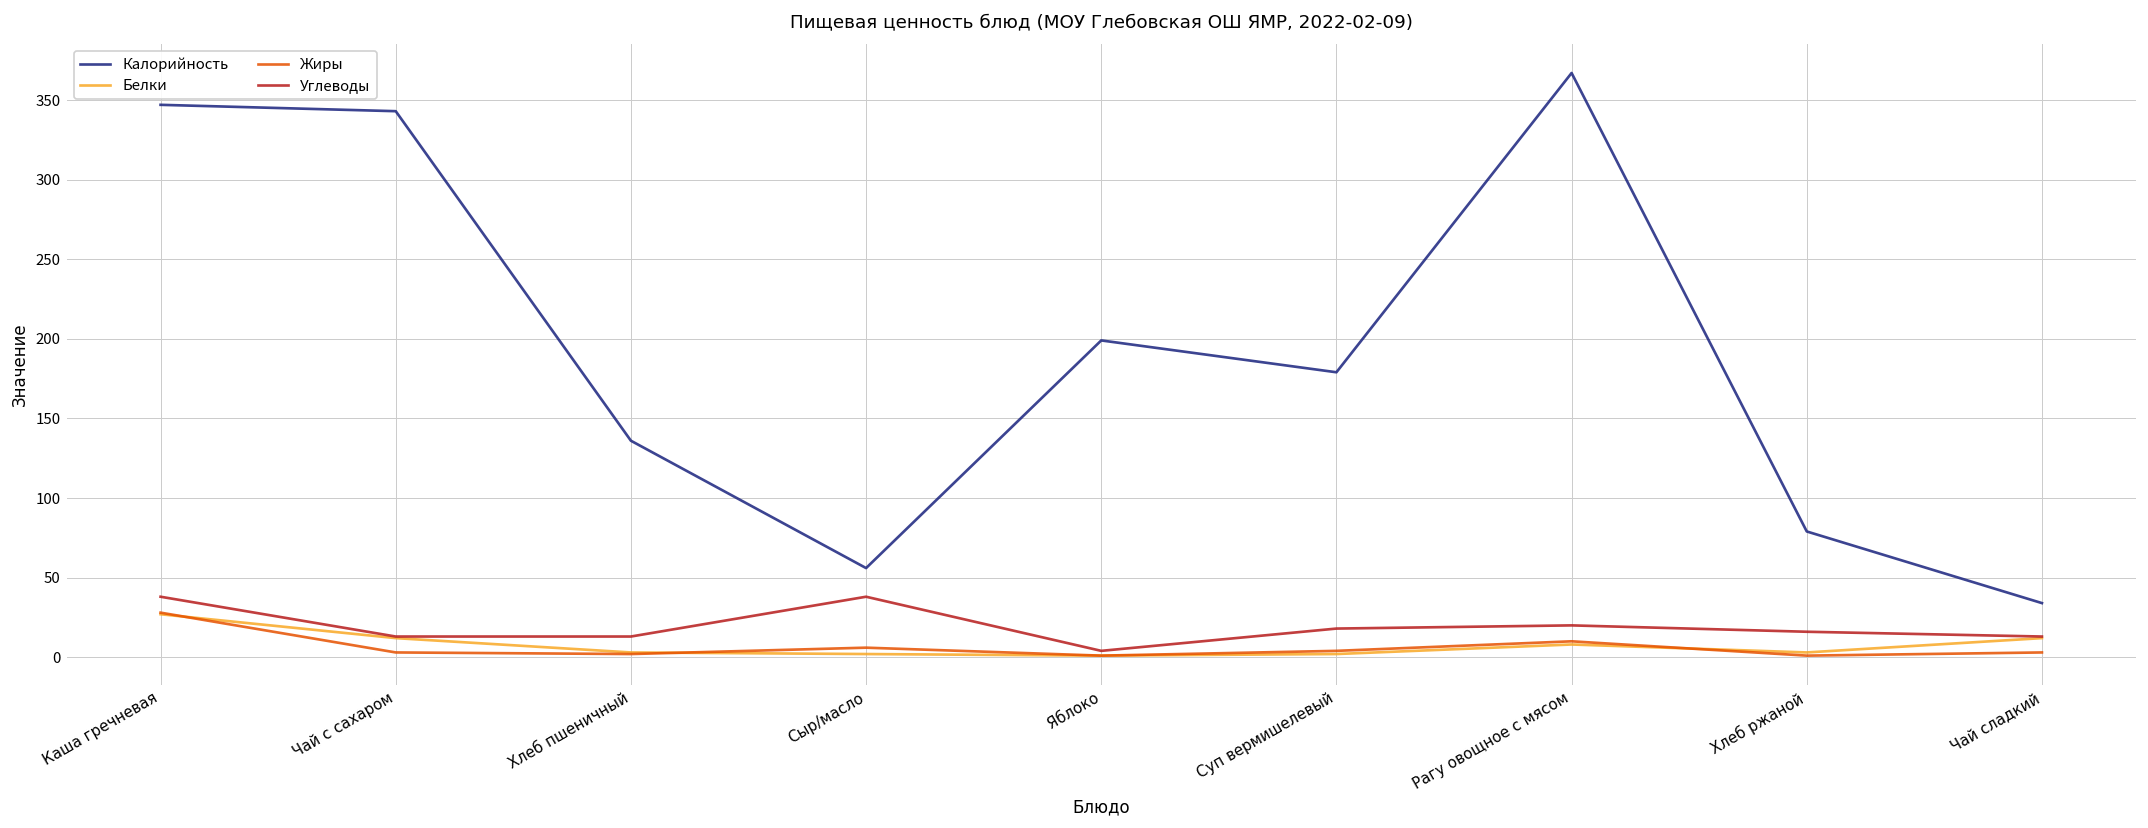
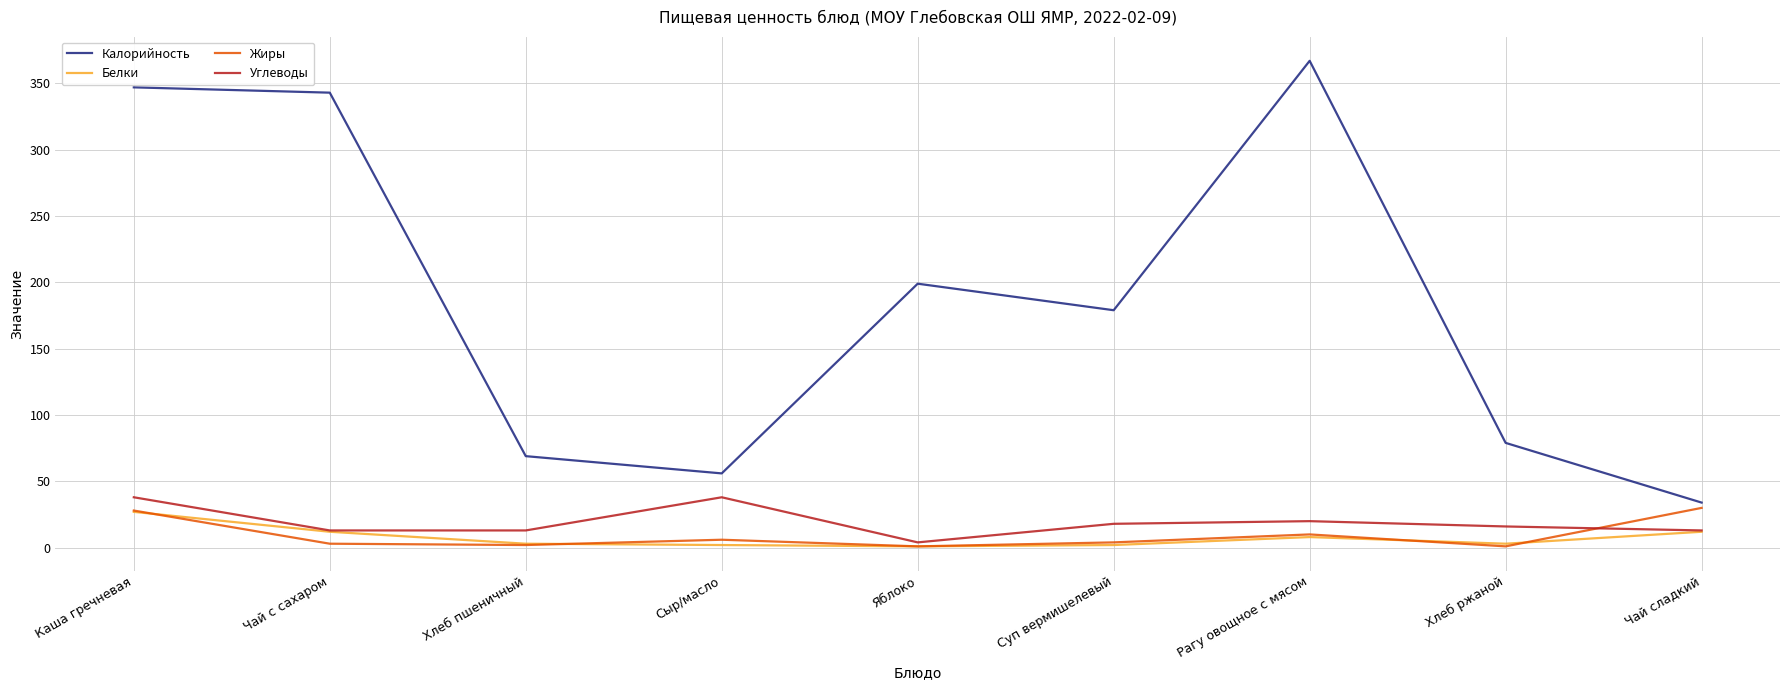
  {
    "Калорийность": {
      "Каша гречневая": 347,
      "Чай с сахаром": 343,
-     "Хлеб пшеничный": 136,
+     "Хлеб пшеничный": 69,
      "Сыр/масло": 56,
      "Яблоко": 199,
      "Суп вермишелевый": 179,
      "Рагу овощное с мясом": 367,
      "Хлеб ржаной": 79,
      "Чай сладкий": 34
    },
    "Белки": {
      "Сыр/масло": 2,
      "Суп вермишелевый": 2,
      "Рагу овощное с мясом": 8,
      "Хлеб ржаной": 3
    },
    "Жиры": {
      "Чай с сахаром": 3,
      "Сыр/масло": 6,
      "Суп вермишелевый": 4,
      "Рагу овощное с мясом": 10,
      "Хлеб ржаной": 1,
-     "Чай сладкий": 3
+     "Чай сладкий": 30
    },
    "Углеводы": {
      "Каша гречневая": 38,
      "Хлеб пшеничный": 13,
      "Сыр/масло": 38,
      "Яблоко": 4,
      "Суп вермишелевый": 18,
      "Рагу овощное с мясом": 20,
      "Хлеб ржаной": 16
    }
  }
